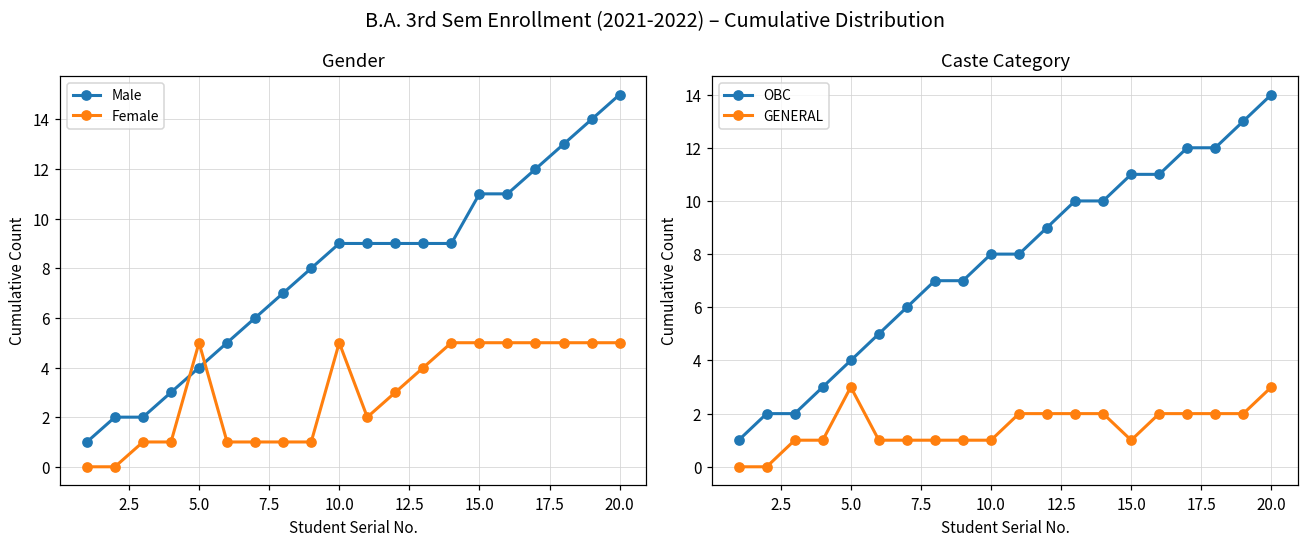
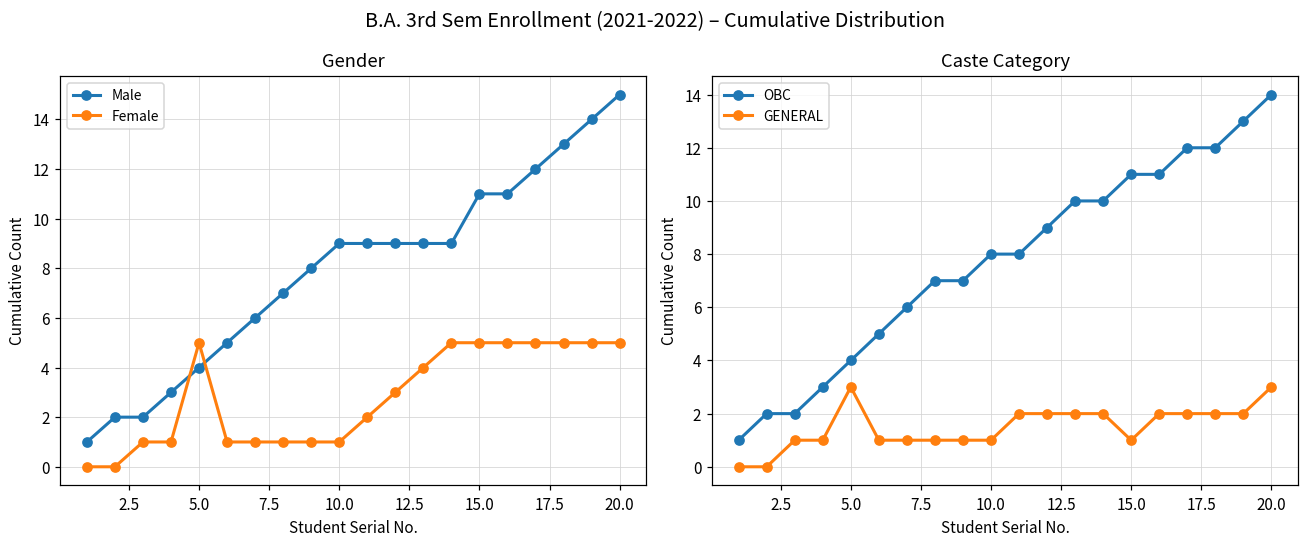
  {
    "Gender": {
      "Male": {
        "5.0": 4,
        "10.0": 9,
        "15.0": 11,
        "20.0": 15
      },
      "Female": {
        "5.0": 5,
-       "10.0": 5,
+       "10.0": 1,
        "15.0": 5,
        "20.0": 5
      }
    },
    "Caste Category": {
      "OBC": {
        "5.0": 4.0,
        "10.0": 8.0,
        "15.0": 11.0,
        "20.0": 14.0
      },
      "GENERAL": {
        "5.0": 3.0,
        "10.0": 1.0,
        "15.0": 1.0,
        "20.0": 3.0
      }
    }
  }
